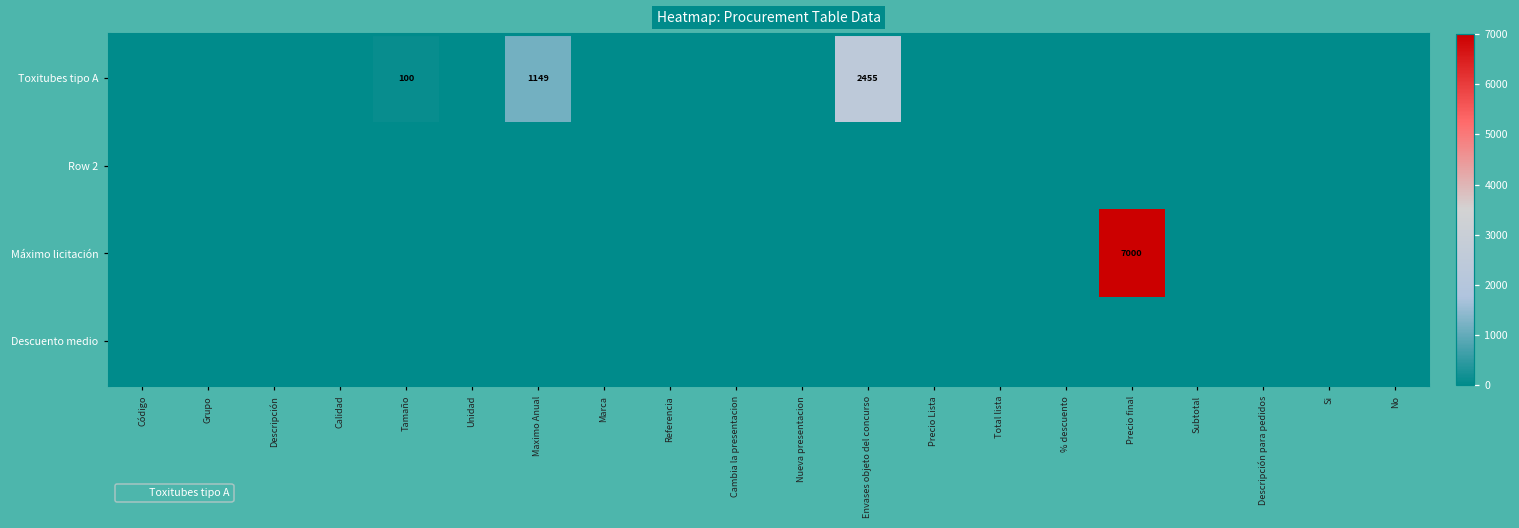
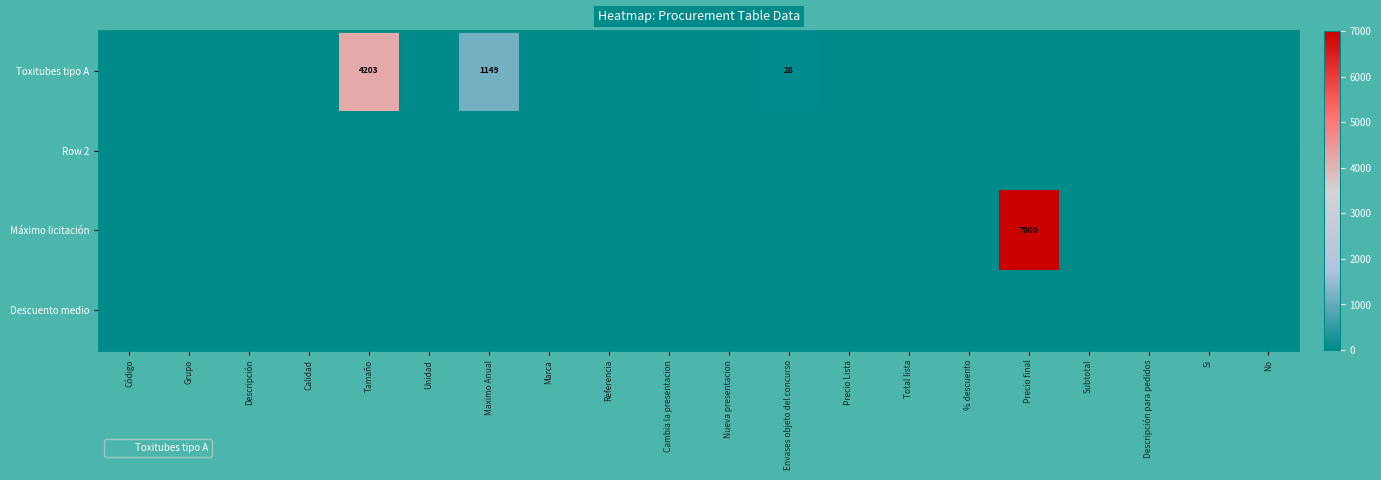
  {
    "Toxitubes tipo A": {
-     "Tamaño": 100,
+     "Tamaño": 4203,
      "Maximo Anual": 1149,
-     "Envases objeto del concurso": 2455
+     "Envases objeto del concurso": 28
    },
    "Máximo licitación": {
      "Precio final": 7000
    }
  }
